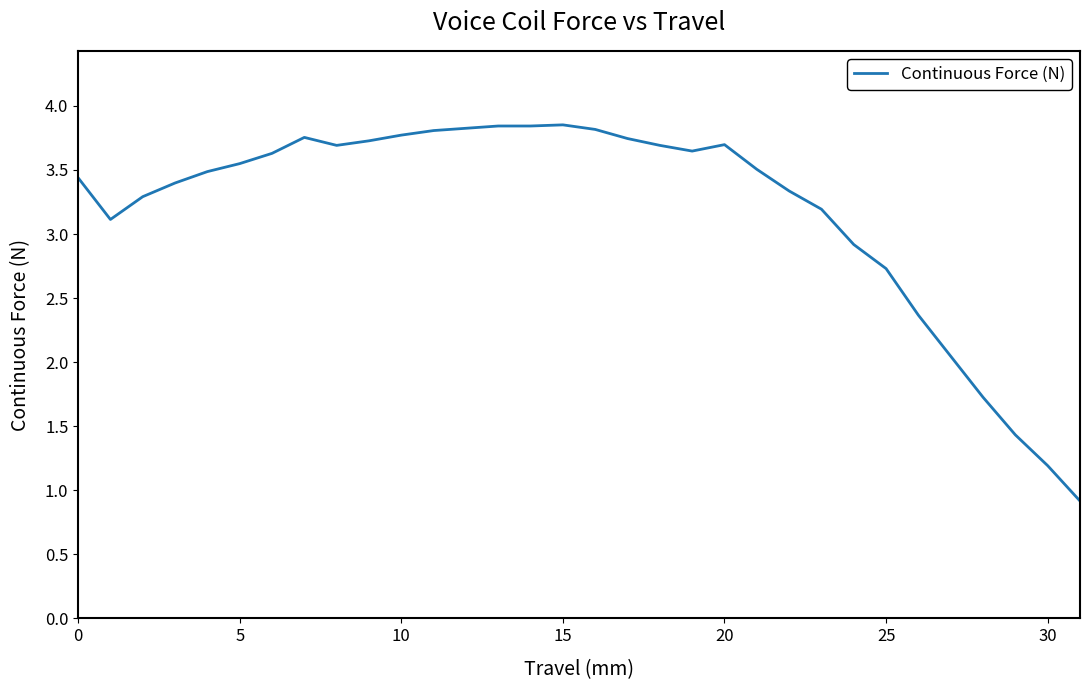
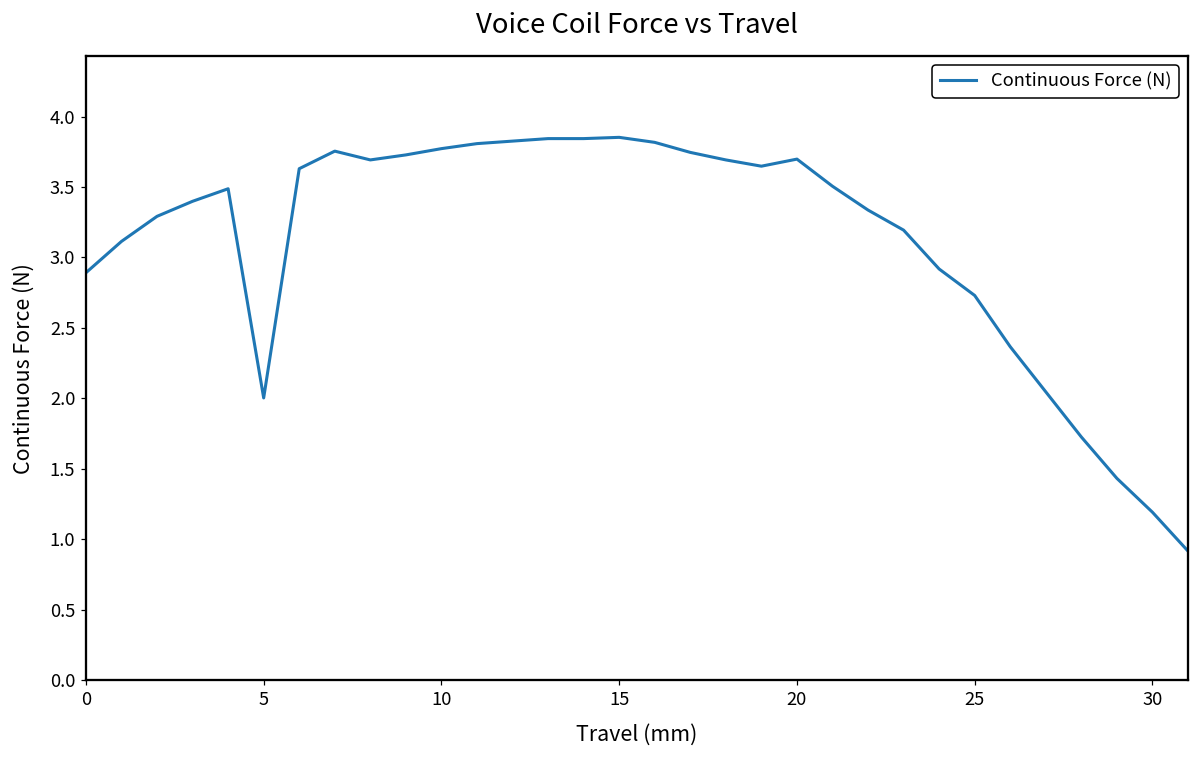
  {
-   "0": 3.44,
-   "5": 3.55,
+   "0": 2.89,
+   "5": 2.00,
    "10": 3.77,
    "15": 3.85,
    "20": 3.70,
    "25": 2.73,
    "30": 1.19
  }
